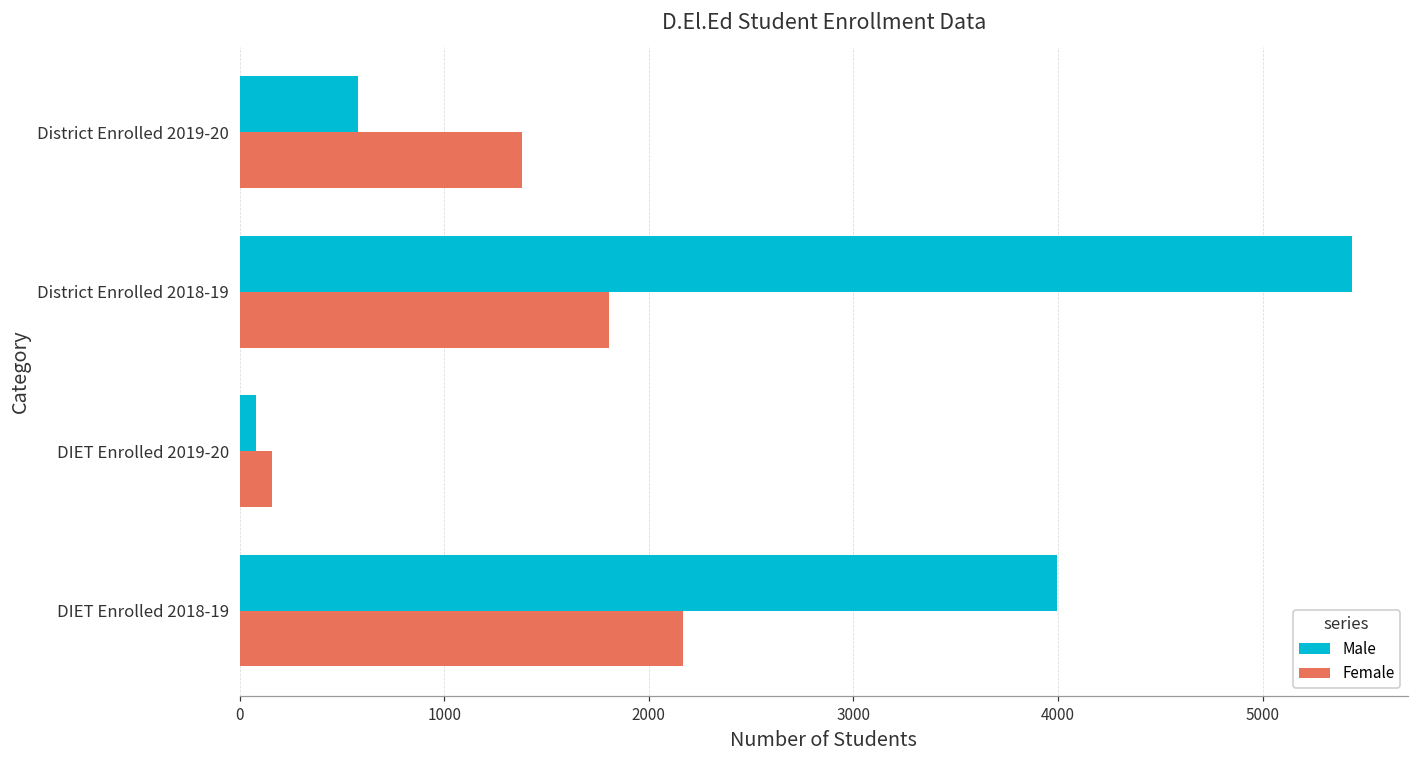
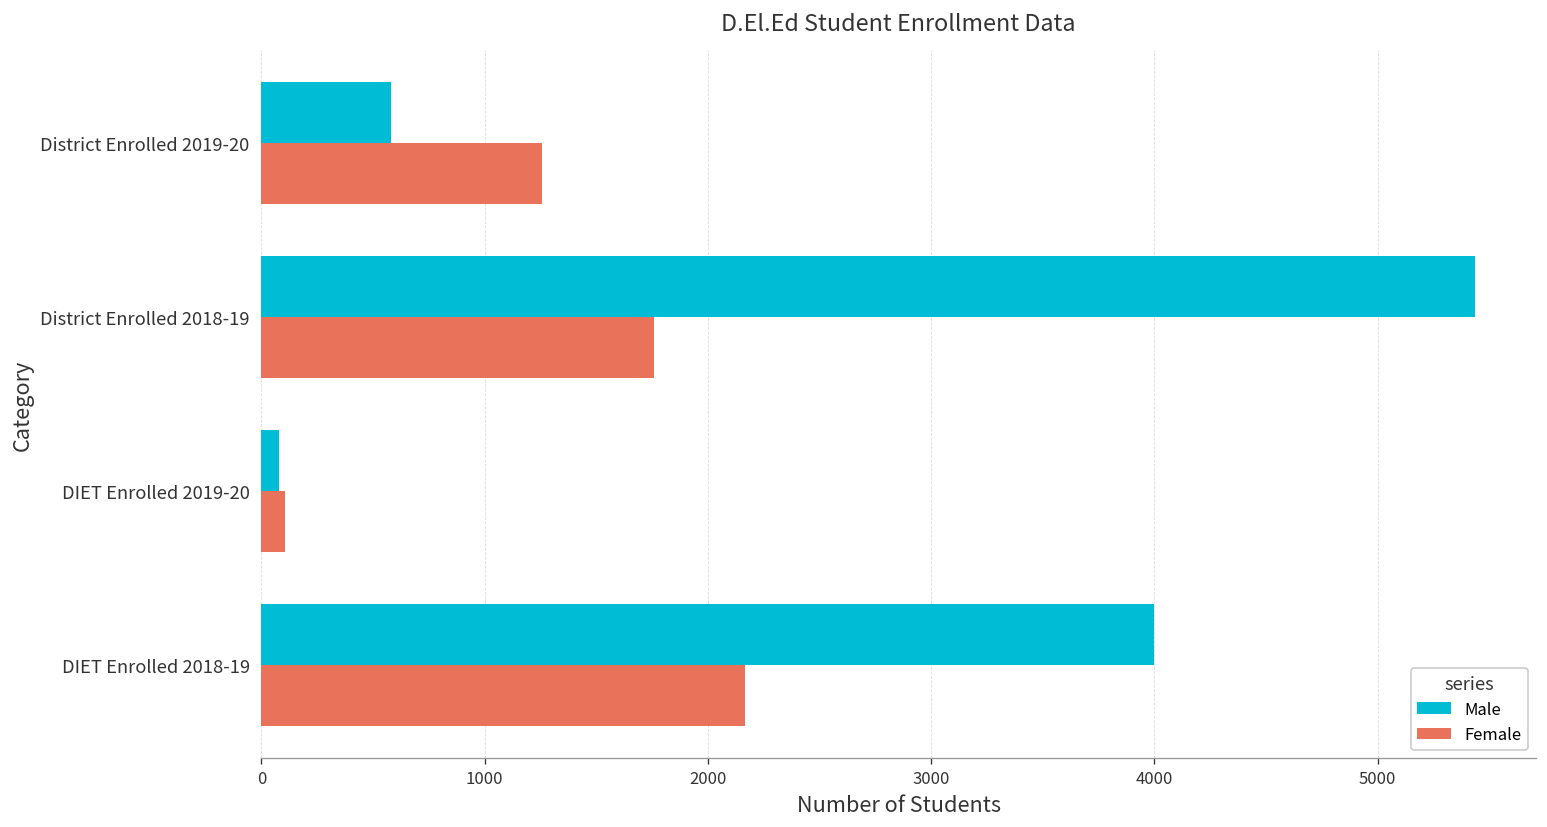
  {
    "Male": {
      "District Enrolled 2019-20": 580,
      "District Enrolled 2018-19": 5440,
      "DIET Enrolled 2019-20": 80,
      "DIET Enrolled 2018-19": 4000
    },
    "Female": {
-     "District Enrolled 2019-20": 1380,
-     "District Enrolled 2018-19": 1810,
-     "DIET Enrolled 2019-20": 160,
+     "District Enrolled 2019-20": 1260,
+     "District Enrolled 2018-19": 1760,
+     "DIET Enrolled 2019-20": 110,
      "DIET Enrolled 2018-19": 2170
    }
  }
